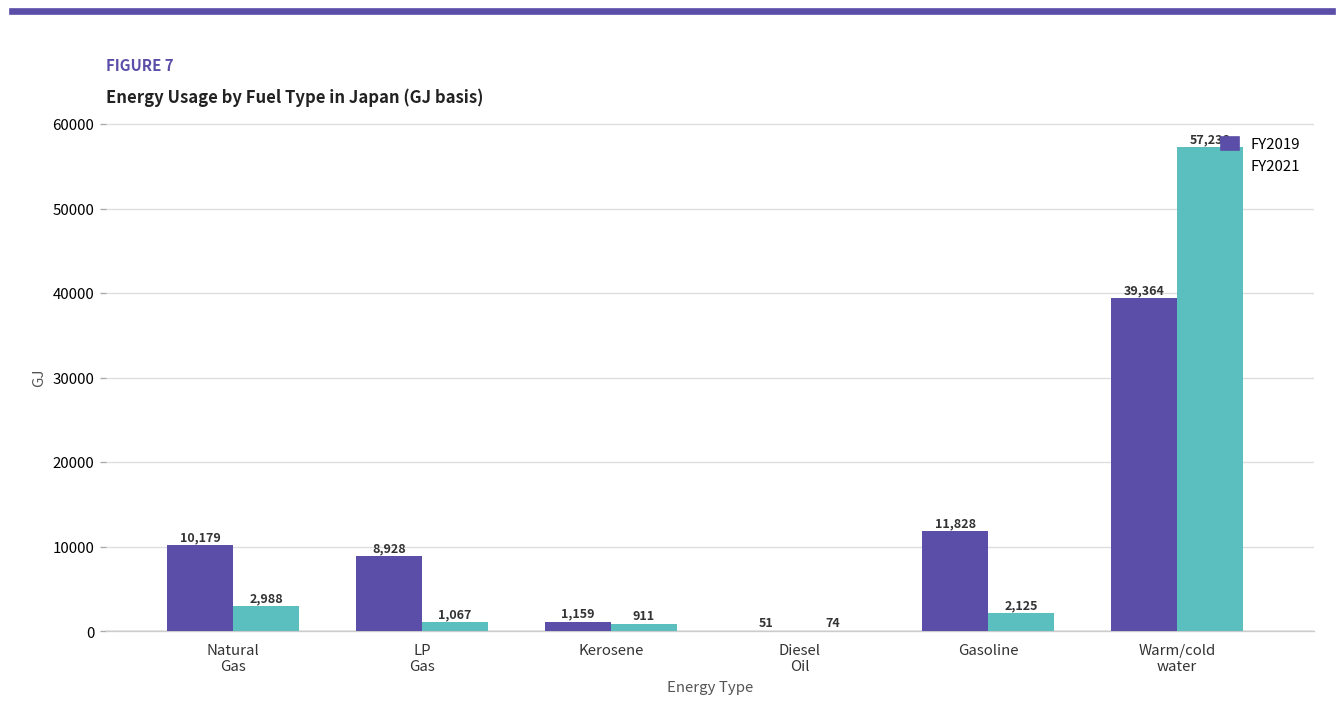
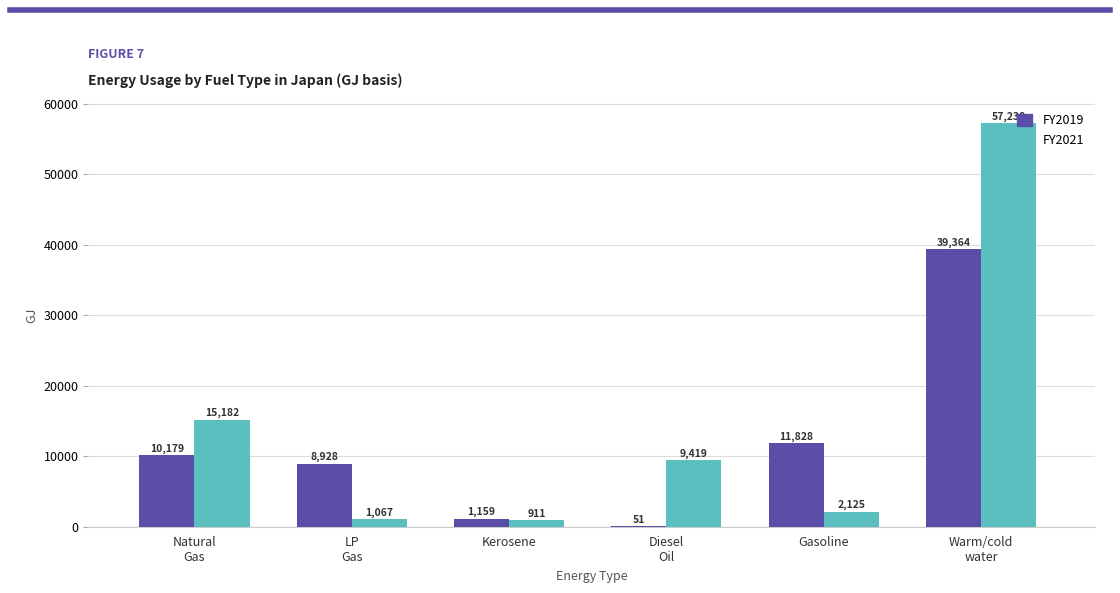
  {
    "FY2019": {
      "Natural Gas": "10,179",
      "LP Gas": "8,928",
      "Kerosene": "1,159",
      "Diesel Oil": "51",
      "Gasoline": "11,828",
      "Warm/cold water": "39,364"
    },
    "FY2021": {
-     "Natural Gas": "2,988",
+     "Natural Gas": "15,182",
      "LP Gas": "1,067",
      "Kerosene": "911",
-     "Diesel Oil": "74",
+     "Diesel Oil": "9,419",
      "Gasoline": "2,125",
      "Warm/cold water": "57,238"
    }
  }
